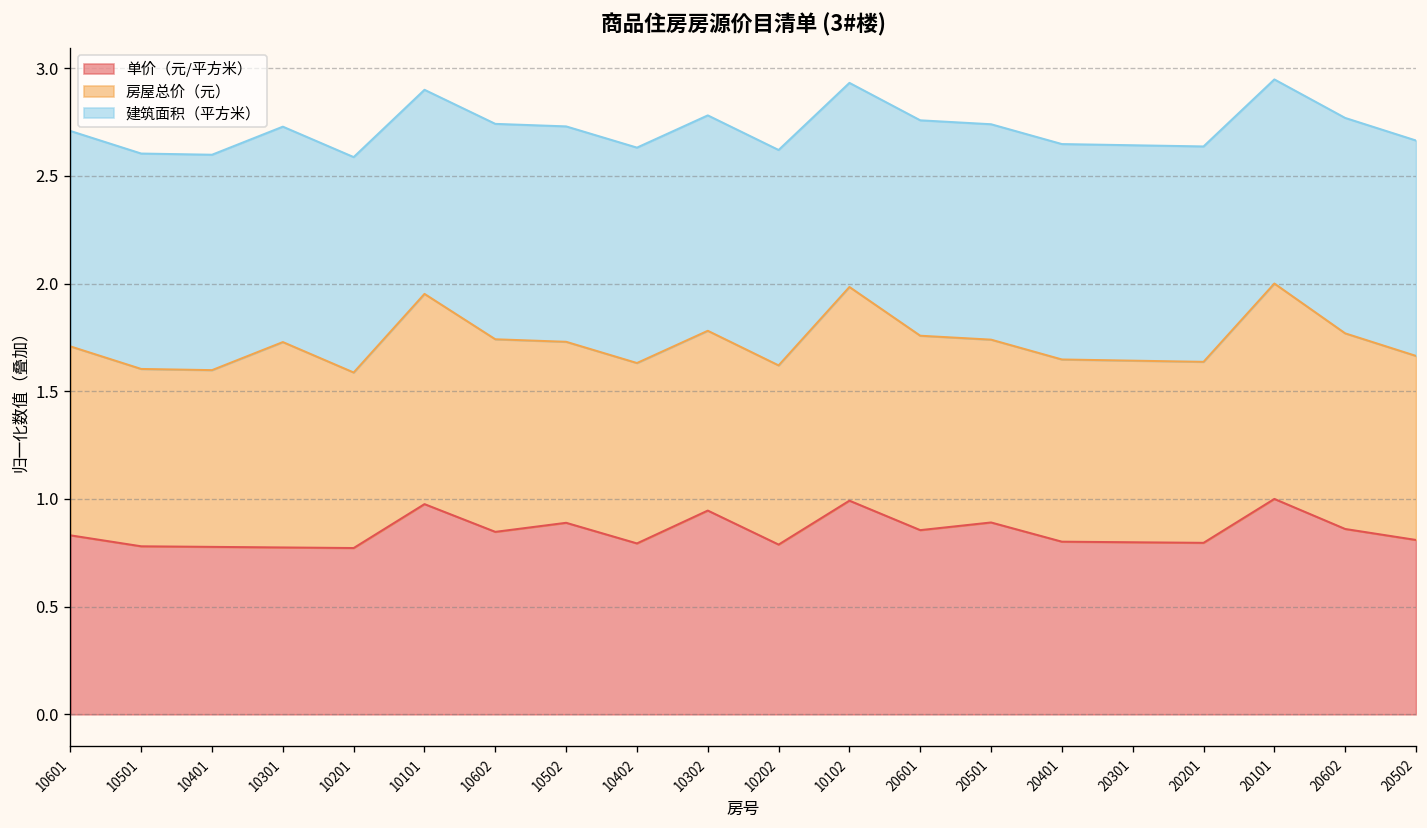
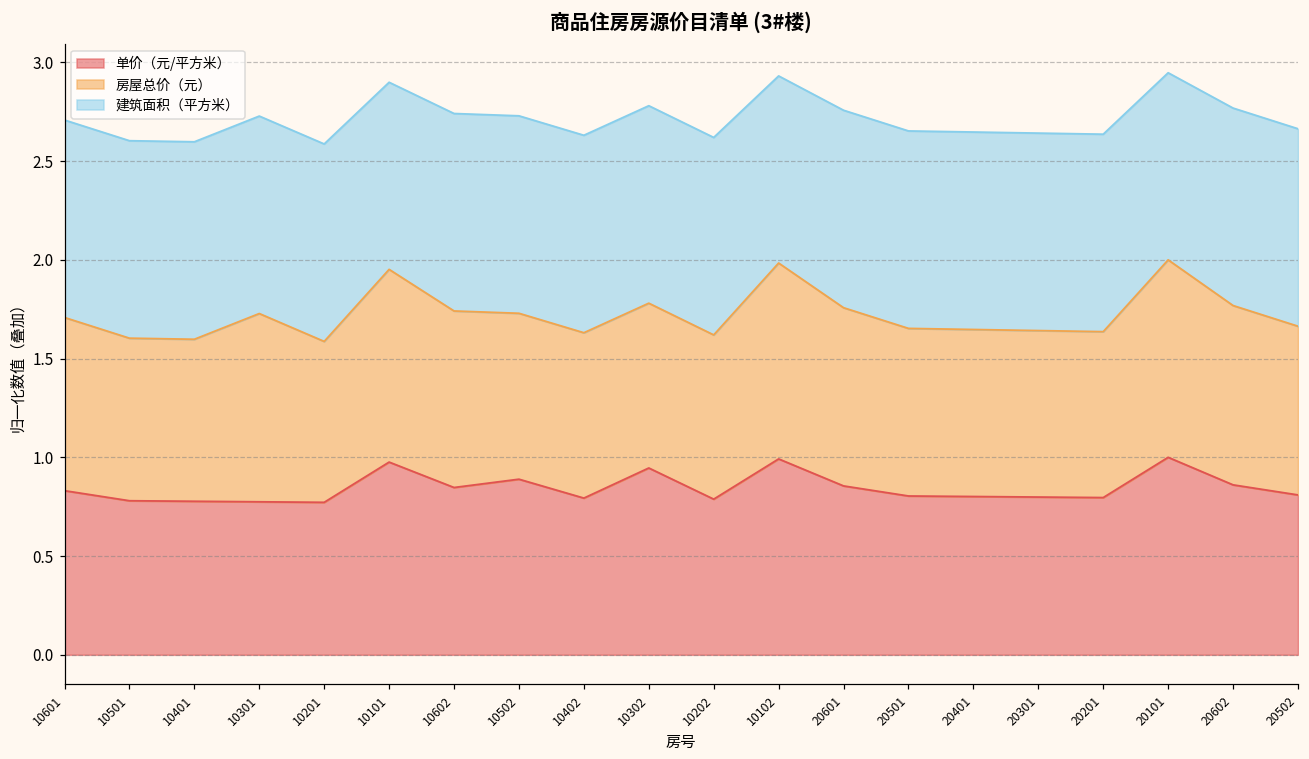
  {
    "单价（元/平方米）": {
      "10601": 0.83,
      "10501": 0.78,
      "10401": 0.78,
      "10301": 0.77,
      "10201": 0.77,
      "10101": 0.98,
      "10602": 0.85,
      "10502": 0.89,
      "10402": 0.79,
      "10302": 0.95,
      "10202": 0.79,
      "10102": 0.99,
      "20601": 0.86,
-     "20501": 0.89,
+     "20501": 0.80,
      "20401": 0.80,
      "20301": 0.80,
      "20201": 0.80,
      "20101": 1.00,
      "20602": 0.86,
      "20502": 0.81
    },
    "房屋总价（元）": {
      "10601": 0.88,
      "10501": 0.82,
      "10401": 0.82,
      "10301": 0.95,
      "10201": 0.81,
      "10101": 0.98,
      "10602": 0.89,
      "10502": 0.84,
      "10402": 0.84,
      "10302": 0.83,
      "10202": 0.83,
      "10102": 0.99,
      "20601": 0.90,
      "20501": 0.85,
      "20401": 0.85,
      "20301": 0.84,
      "20201": 0.84,
      "20101": 1.00,
      "20602": 0.91,
      "20502": 0.85
    },
    "建筑面积（平方米）": {
      "10601": 1.00,
      "10501": 1.00,
      "10401": 1.00,
      "10301": 1.00,
      "10201": 1.00,
      "10101": 0.95,
      "10602": 1.00,
      "10502": 1.00,
      "10402": 1.00,
      "10302": 1.00,
      "10202": 1.00,
      "10102": 0.95,
      "20601": 1.00,
      "20501": 1.00,
      "20401": 1.00,
      "20301": 1.00,
      "20201": 1.00,
      "20101": 0.95,
      "20602": 1.00,
      "20502": 1.00
    }
  }
